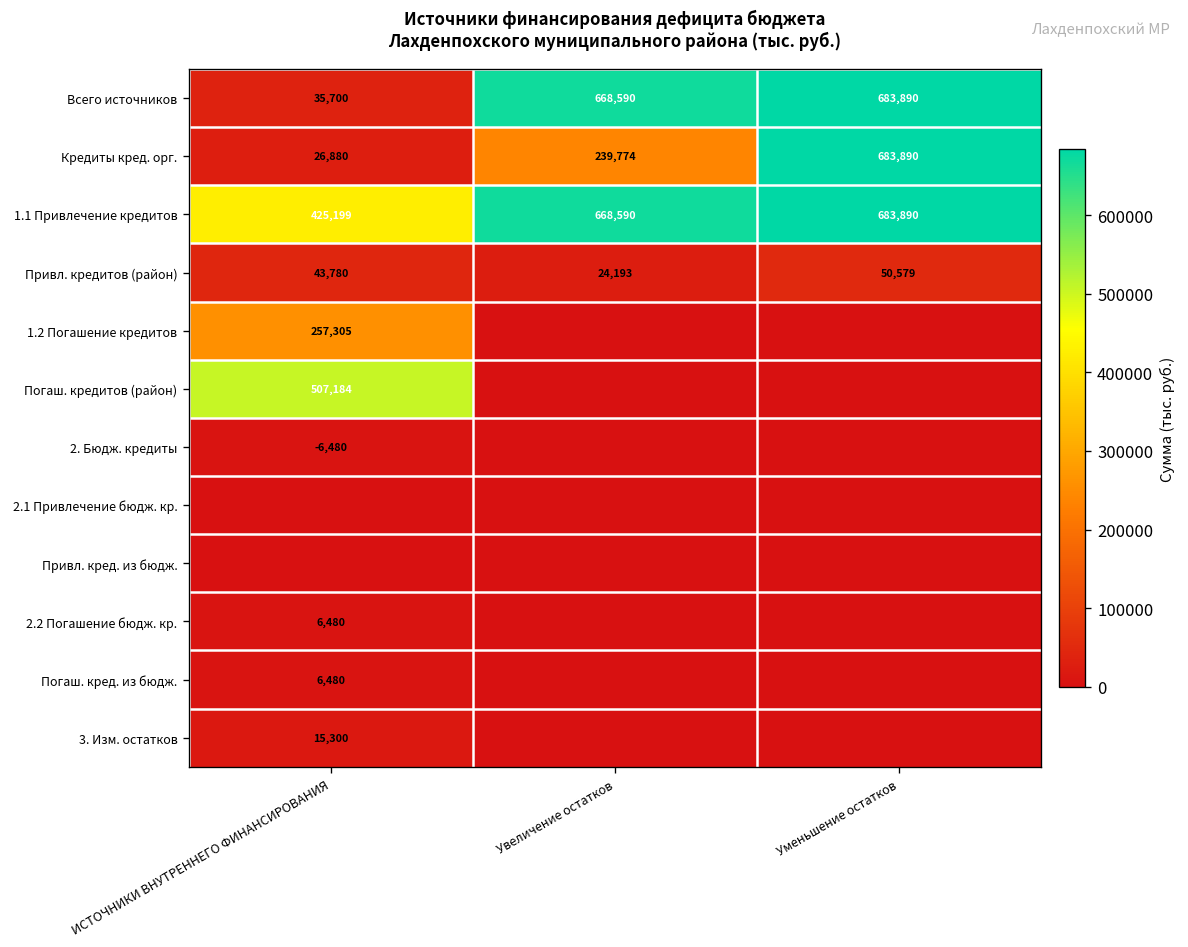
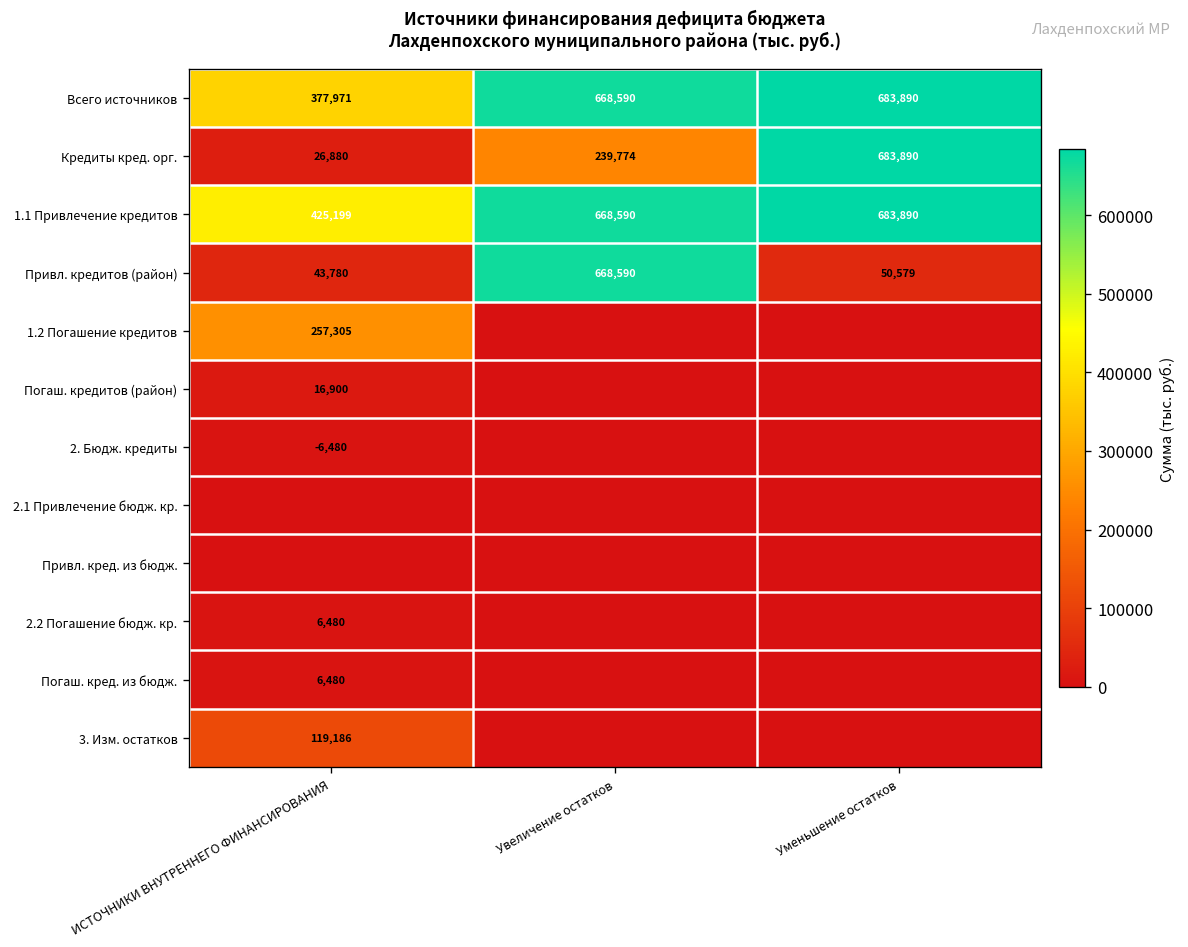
  {
    "Всего источников": {
-     "ИСТОЧНИКИ ВНУТРЕННЕГО ФИНАНСИРОВАНИЯ": "35,700",
+     "ИСТОЧНИКИ ВНУТРЕННЕГО ФИНАНСИРОВАНИЯ": "377,971",
      "Увеличение остатков": "668,590",
      "Уменьшение остатков": "683,890"
    },
    "Кредиты кред. орг.": {
      "ИСТОЧНИКИ ВНУТРЕННЕГО ФИНАНСИРОВАНИЯ": "26,880",
      "Увеличение остатков": "239,774",
      "Уменьшение остатков": "683,890"
    },
    "1.1 Привлечение кредитов": {
      "ИСТОЧНИКИ ВНУТРЕННЕГО ФИНАНСИРОВАНИЯ": "425,199",
      "Увеличение остатков": "668,590",
      "Уменьшение остатков": "683,890"
    },
    "Привл. кредитов (район)": {
      "ИСТОЧНИКИ ВНУТРЕННЕГО ФИНАНСИРОВАНИЯ": "43,780",
-     "Увеличение остатков": "24,193",
+     "Увеличение остатков": "668,590",
      "Уменьшение остатков": "50,579"
    },
    "1.2 Погашение кредитов": {
      "ИСТОЧНИКИ ВНУТРЕННЕГО ФИНАНСИРОВАНИЯ": "257,305"
    },
    "Погаш. кредитов (район)": {
-     "ИСТОЧНИКИ ВНУТРЕННЕГО ФИНАНСИРОВАНИЯ": "507,184"
+     "ИСТОЧНИКИ ВНУТРЕННЕГО ФИНАНСИРОВАНИЯ": "16,900"
    },
    "2. Бюдж. кредиты": {
      "ИСТОЧНИКИ ВНУТРЕННЕГО ФИНАНСИРОВАНИЯ": "-6,480"
    },
    "2.2 Погашение бюдж. кр.": {
      "ИСТОЧНИКИ ВНУТРЕННЕГО ФИНАНСИРОВАНИЯ": "6,480"
    },
    "Погаш. кред. из бюдж.": {
      "ИСТОЧНИКИ ВНУТРЕННЕГО ФИНАНСИРОВАНИЯ": "6,480"
    },
    "3. Изм. остатков": {
-     "ИСТОЧНИКИ ВНУТРЕННЕГО ФИНАНСИРОВАНИЯ": "15,300"
+     "ИСТОЧНИКИ ВНУТРЕННЕГО ФИНАНСИРОВАНИЯ": "119,186"
    }
  }
